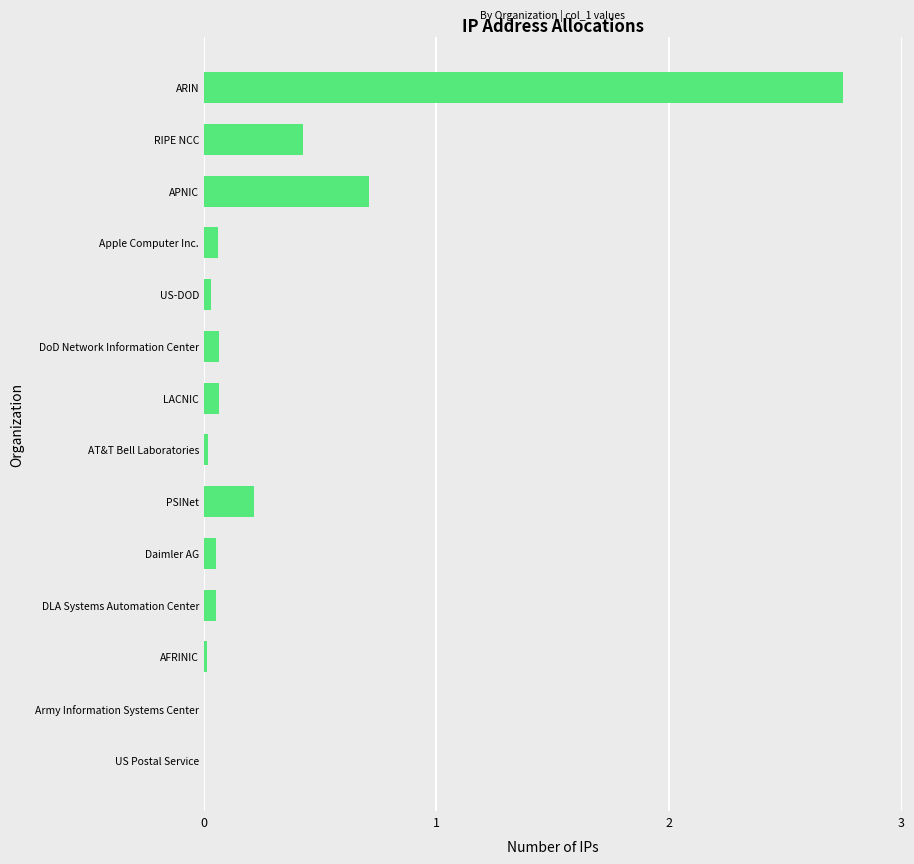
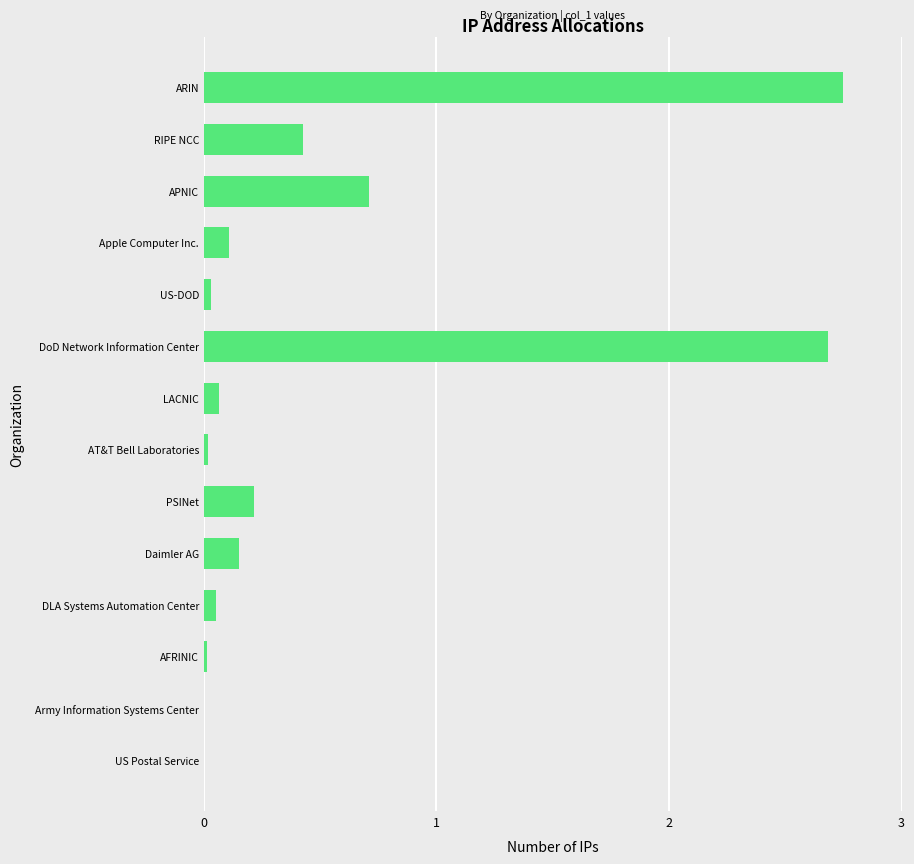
  {
    "ARIN": 2.75,
    "RIPE NCC": 0.43,
    "APNIC": 0.71,
-   "Apple Computer Inc.": 0.06,
+   "Apple Computer Inc.": 0.11,
    "US-DOD": 0.03,
-   "DoD Network Information Center": 0.07,
+   "DoD Network Information Center": 2.68,
    "LACNIC": 0.06,
    "AT&T Bell Laboratories": 0.02,
    "PSINet": 0.22,
-   "Daimler AG": 0.05,
+   "Daimler AG": 0.15,
    "DLA Systems Automation Center": 0.05,
    "AFRINIC": 0.01
  }
